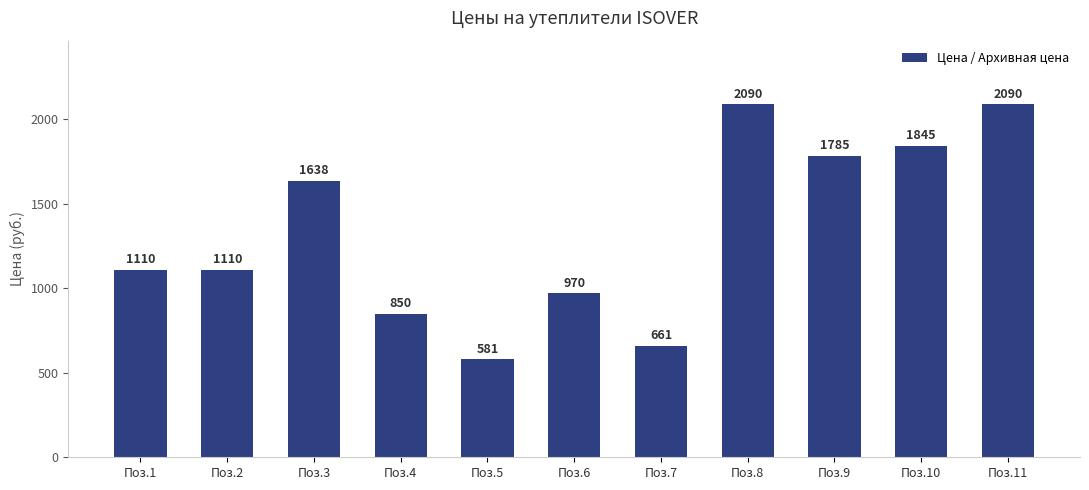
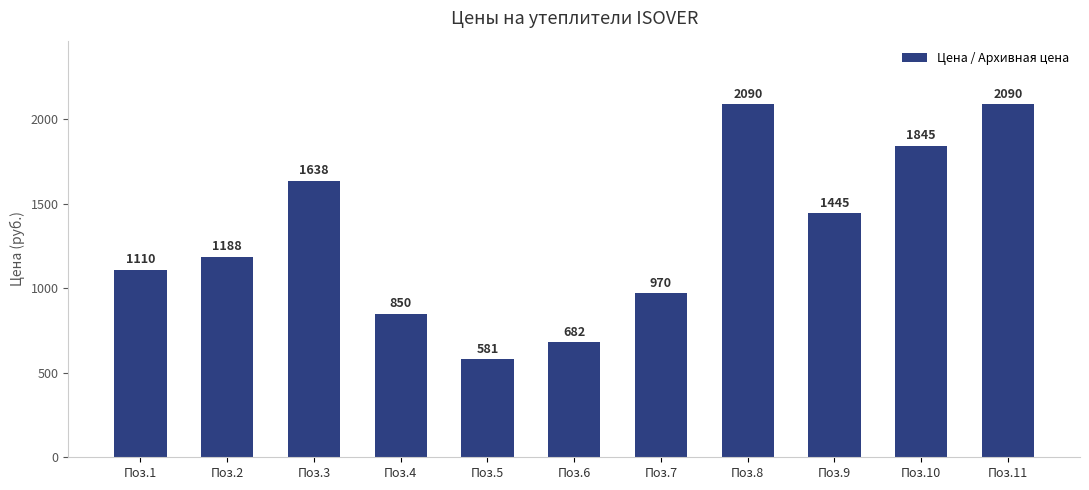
  {
    "Поз.1": 1110,
-   "Поз.2": 1110,
+   "Поз.2": 1188,
    "Поз.3": 1638,
    "Поз.4": 850,
    "Поз.5": 581,
-   "Поз.6": 970,
-   "Поз.7": 661,
+   "Поз.6": 682,
+   "Поз.7": 970,
    "Поз.8": 2090,
-   "Поз.9": 1785,
+   "Поз.9": 1445,
    "Поз.10": 1845,
    "Поз.11": 2090
  }
